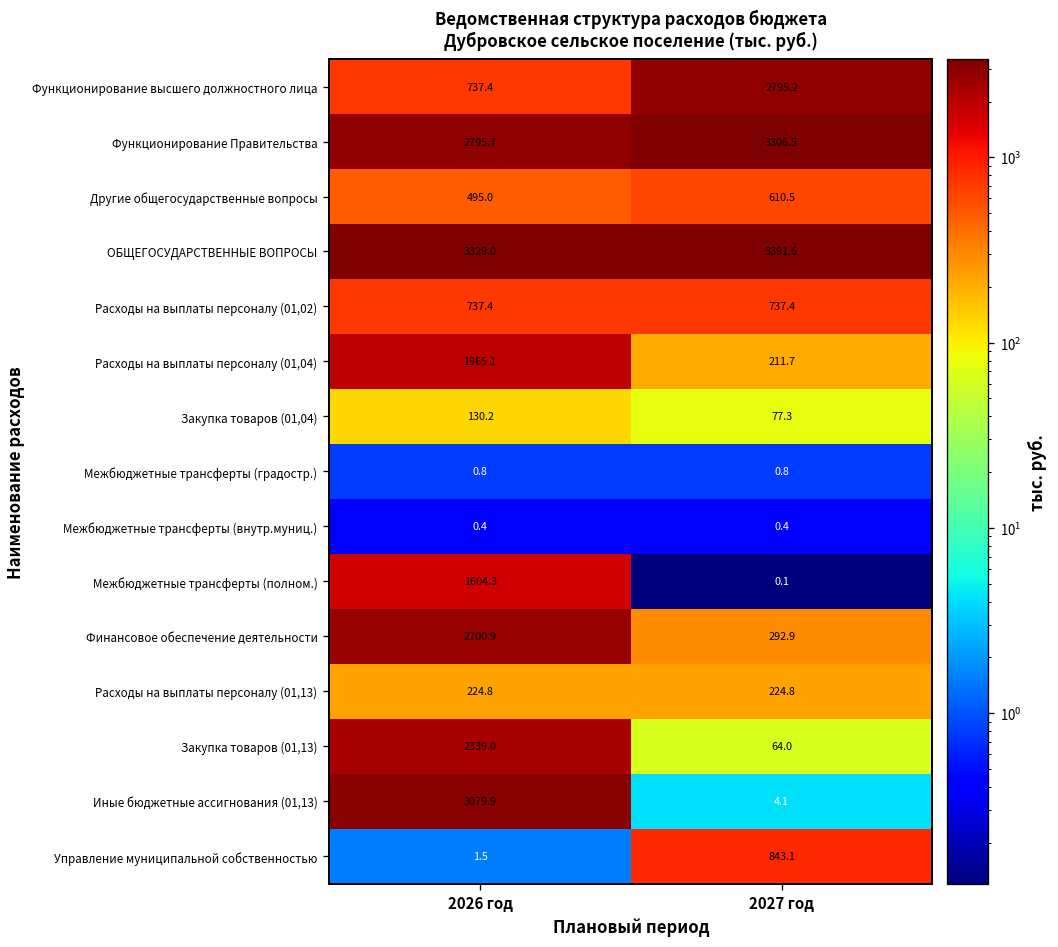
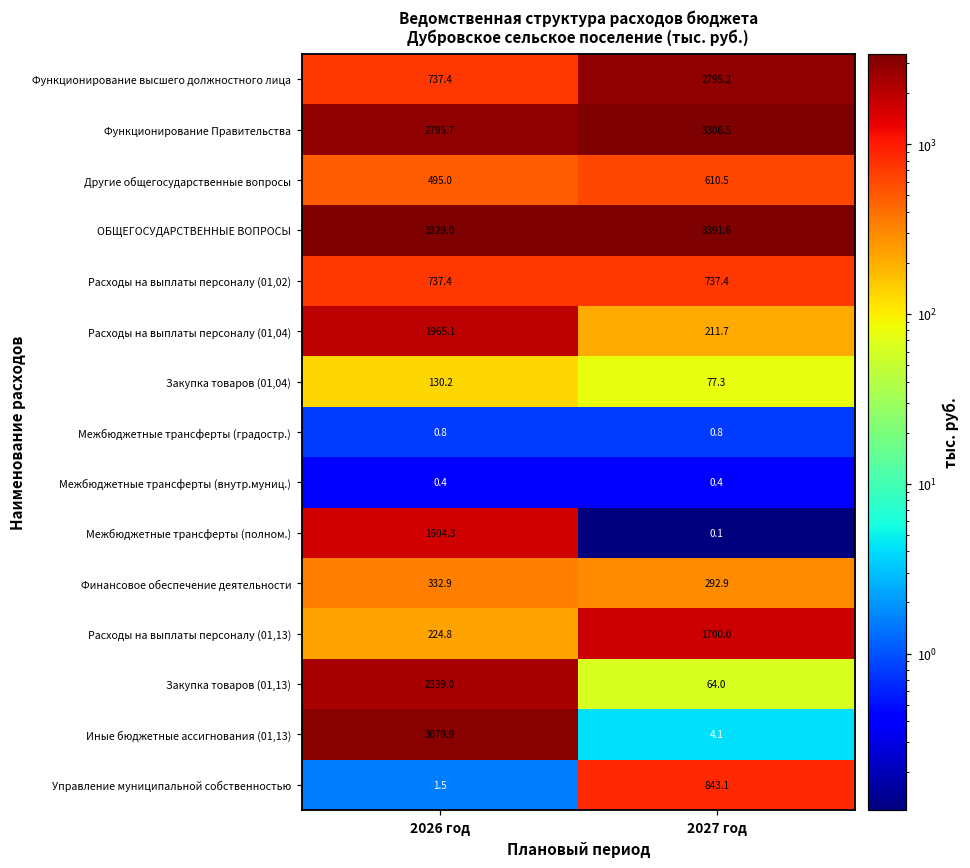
  {
    "Функционирование высшего должностного лица": {
      "2026 год": 737.4,
      "2027 год": 2795.2
    },
    "Функционирование Правительства": {
      "2026 год": 2795.7,
      "2027 год": 3306.5
    },
    "Другие общегосударственные вопросы": {
      "2026 год": 495.0,
      "2027 год": 610.5
    },
    "ОБЩЕГОСУДАРСТВЕННЫЕ ВОПРОСЫ": {
      "2026 год": 3329.0,
      "2027 год": 3391.6
    },
    "Расходы на выплаты персоналу (01,02)": {
      "2026 год": 737.4,
      "2027 год": 737.4
    },
    "Расходы на выплаты персоналу (01,04)": {
      "2026 год": 1965.1,
      "2027 год": 211.7
    },
    "Закупка товаров (01,04)": {
      "2026 год": 130.2,
      "2027 год": 77.3
    },
    "Межбюджетные трансферты (градостр.)": {
      "2026 год": 0.8,
      "2027 год": 0.8
    },
    "Межбюджетные трансферты (внутр.муниц.)": {
      "2026 год": 0.4,
      "2027 год": 0.4
    },
    "Межбюджетные трансферты (полном.)": {
      "2026 год": 1604.3,
      "2027 год": 0.1
    },
    "Финансовое обеспечение деятельности": {
-     "2026 год": 2700.9,
+     "2026 год": 332.9,
      "2027 год": 292.9
    },
    "Расходы на выплаты персоналу (01,13)": {
      "2026 год": 224.8,
-     "2027 год": 224.8
+     "2027 год": 1700.0
    },
    "Закупка товаров (01,13)": {
      "2026 год": 2339.0,
      "2027 год": 64.0
    },
    "Иные бюджетные ассигнования (01,13)": {
      "2026 год": 3079.9,
      "2027 год": 4.1
    },
    "Управление муниципальной собственностью": {
      "2026 год": 1.5,
      "2027 год": 843.1
    }
  }
